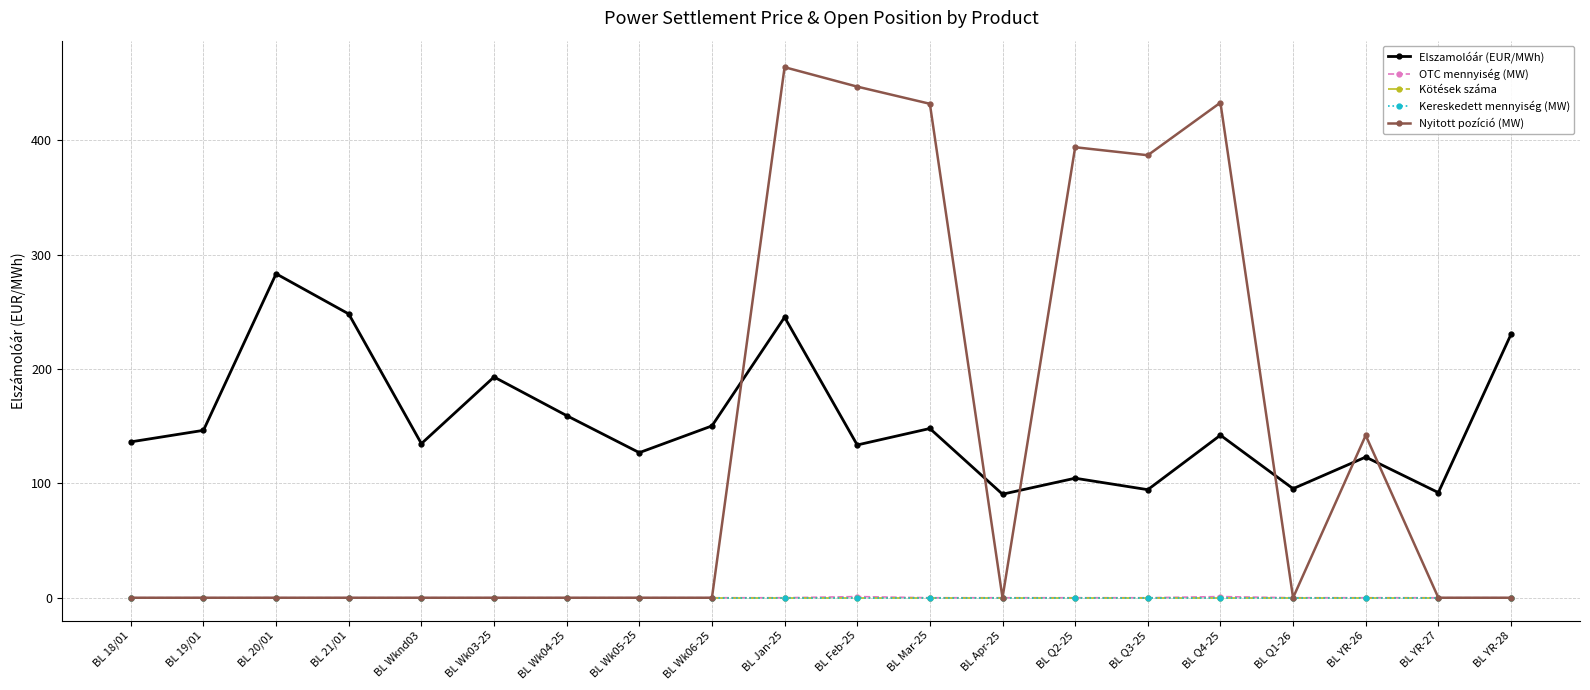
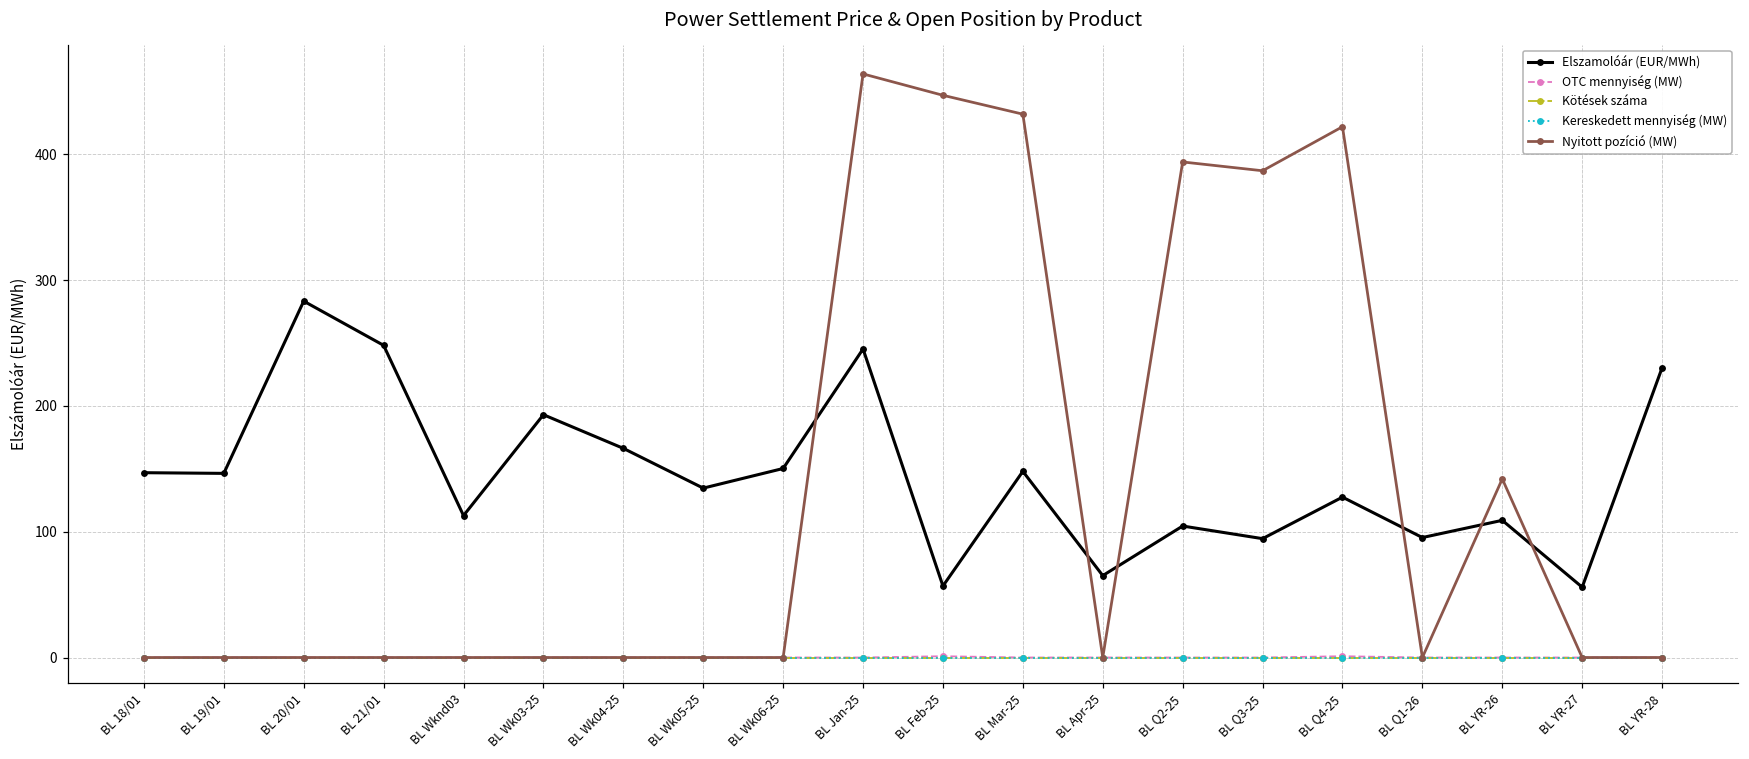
  {
    "Elszamolóár (EUR/MWh)": {
-     "BL 18/01": 136,
+     "BL 18/01": 147,
      "BL 19/01": 146,
      "BL 20/01": 283,
      "BL 21/01": 248,
-     "BL Wknd03": 135,
+     "BL Wknd03": 113,
      "BL Wk03-25": 193,
-     "BL Wk04-25": 159,
-     "BL Wk05-25": 127,
+     "BL Wk04-25": 166,
+     "BL Wk05-25": 135,
      "BL Wk06-25": 150,
      "BL Jan-25": 245,
-     "BL Feb-25": 134,
+     "BL Feb-25": 57,
      "BL Mar-25": 148,
-     "BL Apr-25": 91,
+     "BL Apr-25": 65,
      "BL Q2-25": 105,
      "BL Q3-25": 95,
-     "BL Q4-25": 142,
+     "BL Q4-25": 128,
      "BL Q1-26": 95,
-     "BL YR-26": 123,
-     "BL YR-27": 92,
+     "BL YR-26": 109,
+     "BL YR-27": 56,
      "BL YR-28": 230
    },
    "Nyitott pozíció (MW)": {
      "BL Jan-25": 464,
      "BL Feb-25": 447,
      "BL Mar-25": 432,
      "BL Q2-25": 394,
      "BL Q3-25": 387,
-     "BL Q4-25": 433,
+     "BL Q4-25": 422,
      "BL YR-26": 142
    }
  }
